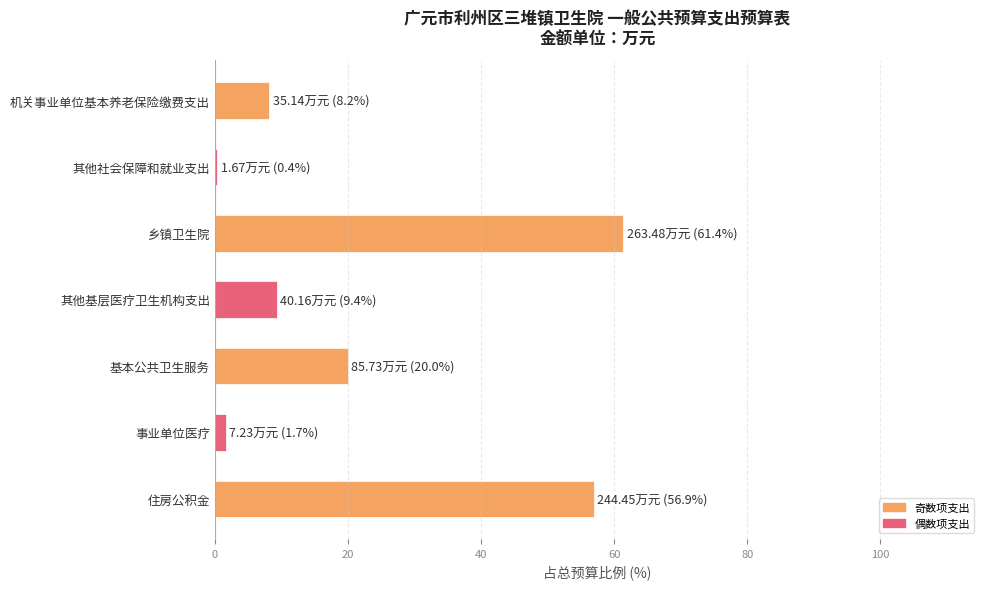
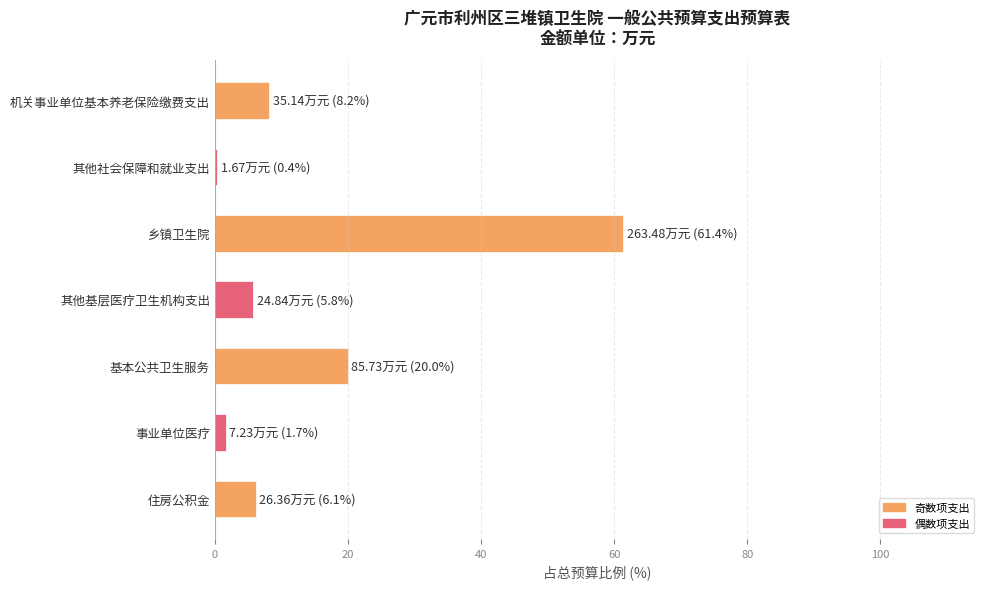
  {
    "机关事业单位基本养老保险缴费支出": "(8.2%)",
    "其他社会保障和就业支出": "(0.4%)",
    "乡镇卫生院": "(61.4%)",
-   "其他基层医疗卫生机构支出": "40.16万元 (9.4%)",
+   "其他基层医疗卫生机构支出": "24.84万元 (5.8%)",
    "基本公共卫生服务": "(20.0%)",
    "事业单位医疗": "(1.7%)",
-   "住房公积金": "244.45万元 (56.9%)"
+   "住房公积金": "26.36万元 (6.1%)"
  }
